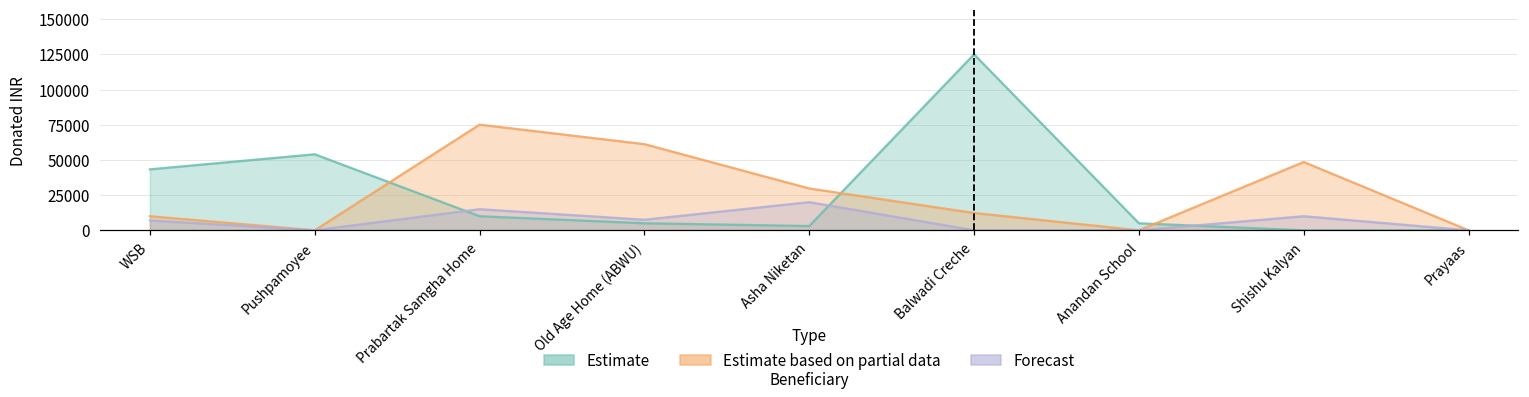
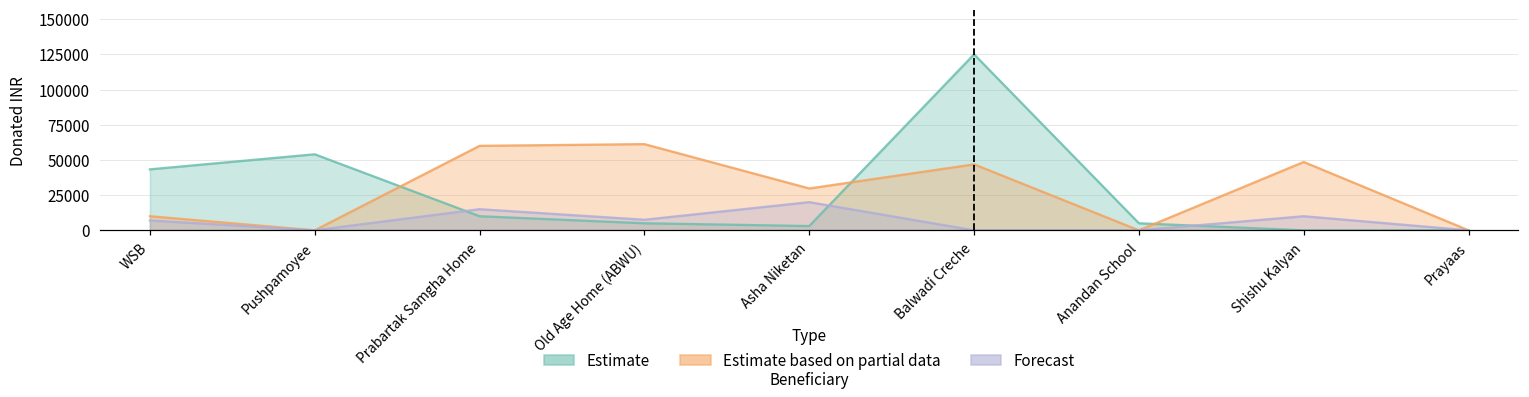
  {
    "Estimate based on partial data": {
      "WSB": 10000,
-     "Prabartak Samgha Home": 75000,
+     "Prabartak Samgha Home": 60000,
      "Old Age Home (ABWU)": 61000,
      "Asha Niketan": 30000,
-     "Balwadi Creche": 12000,
+     "Balwadi Creche": 47000,
      "Shishu Kalyan": 49000
    }
  }
